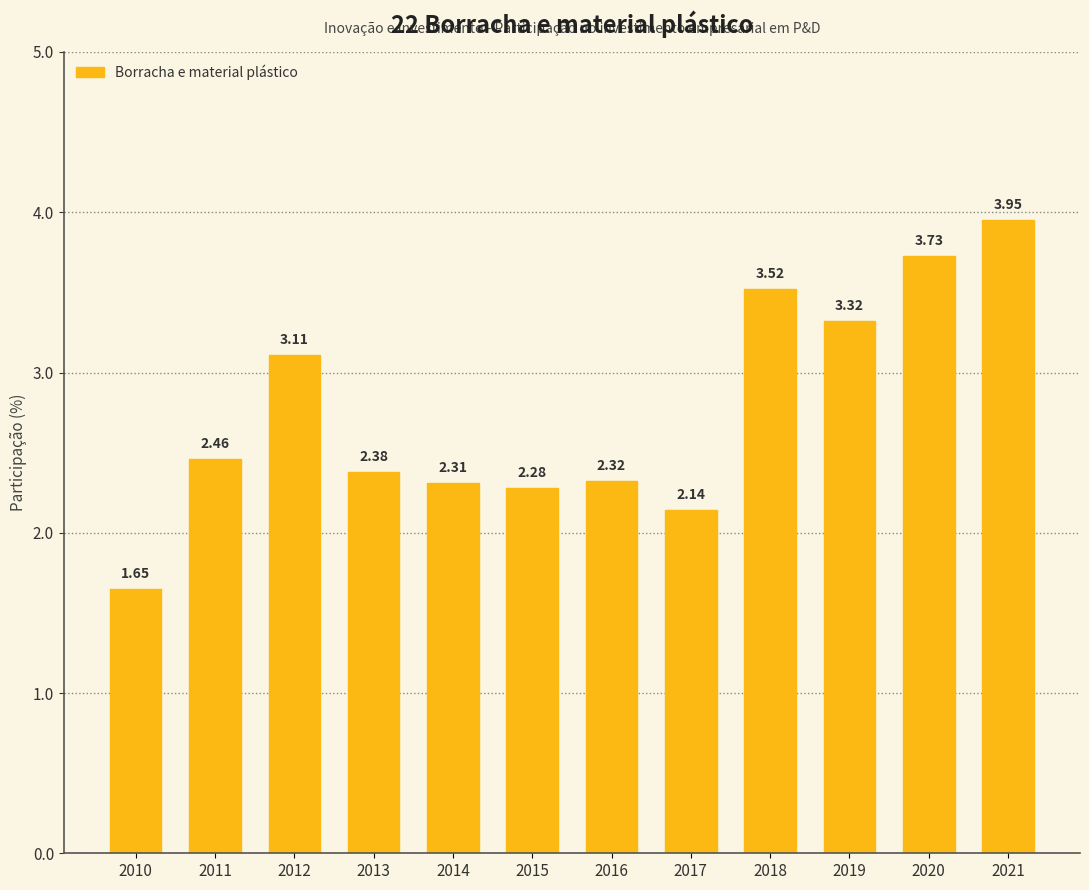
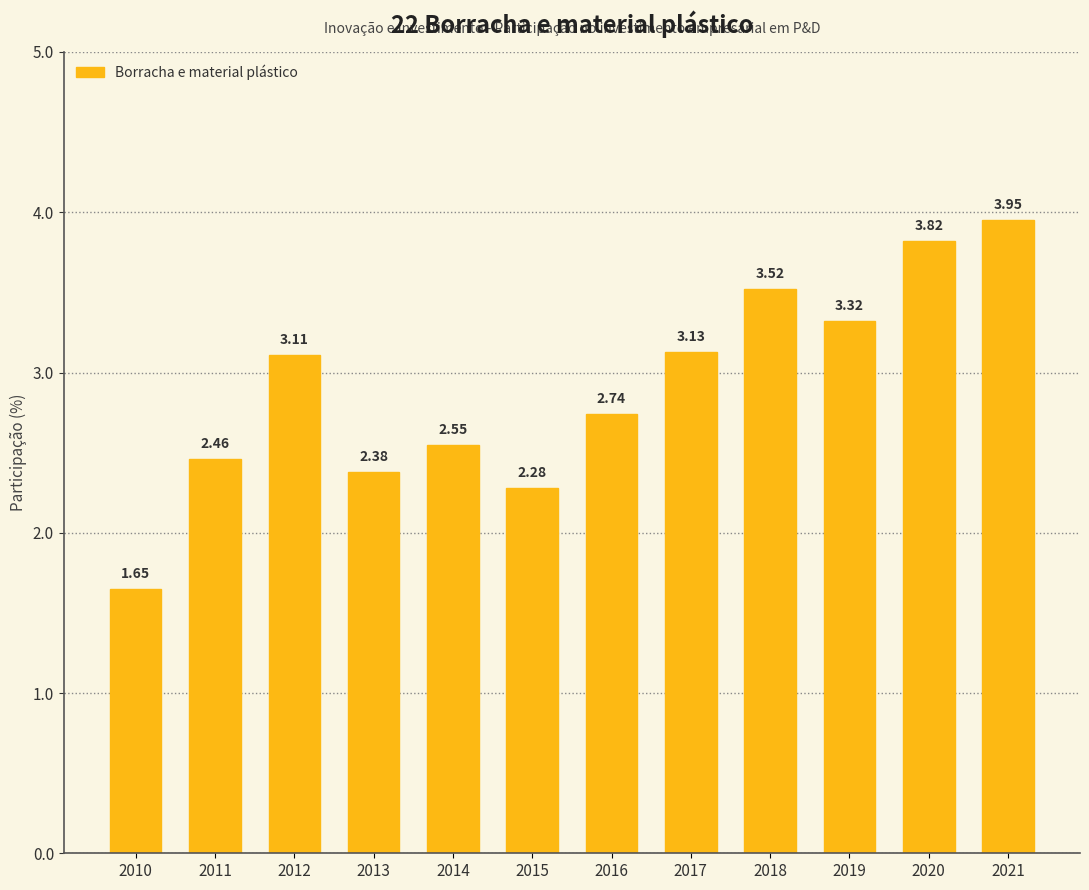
  {
    "2010": 1.65,
    "2011": 2.46,
    "2012": 3.11,
    "2013": 2.38,
-   "2014": 2.31,
+   "2014": 2.55,
    "2015": 2.28,
-   "2016": 2.32,
-   "2017": 2.14,
+   "2016": 2.74,
+   "2017": 3.13,
    "2018": 3.52,
    "2019": 3.32,
-   "2020": 3.73,
+   "2020": 3.82,
    "2021": 3.95
  }
